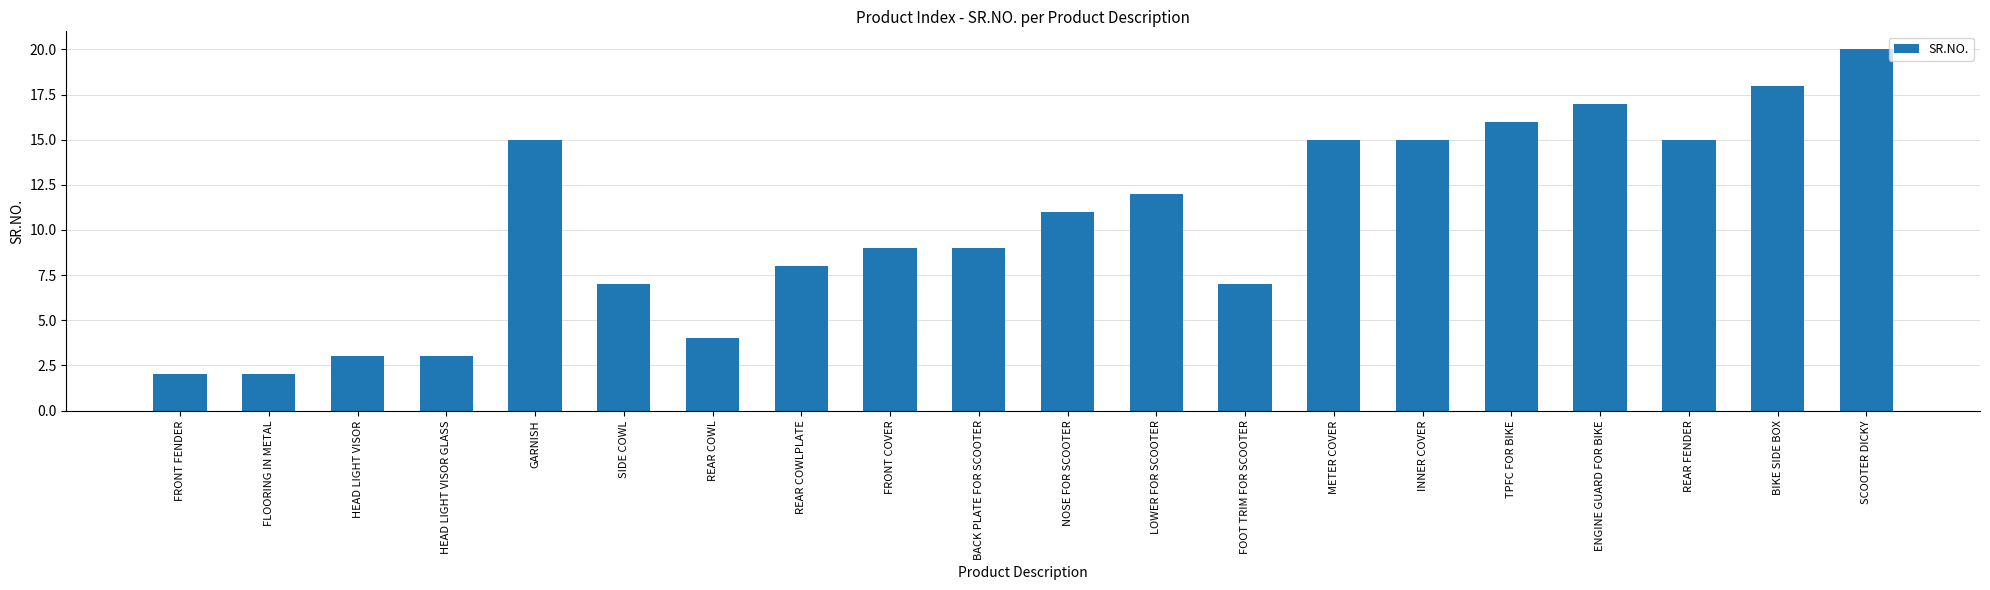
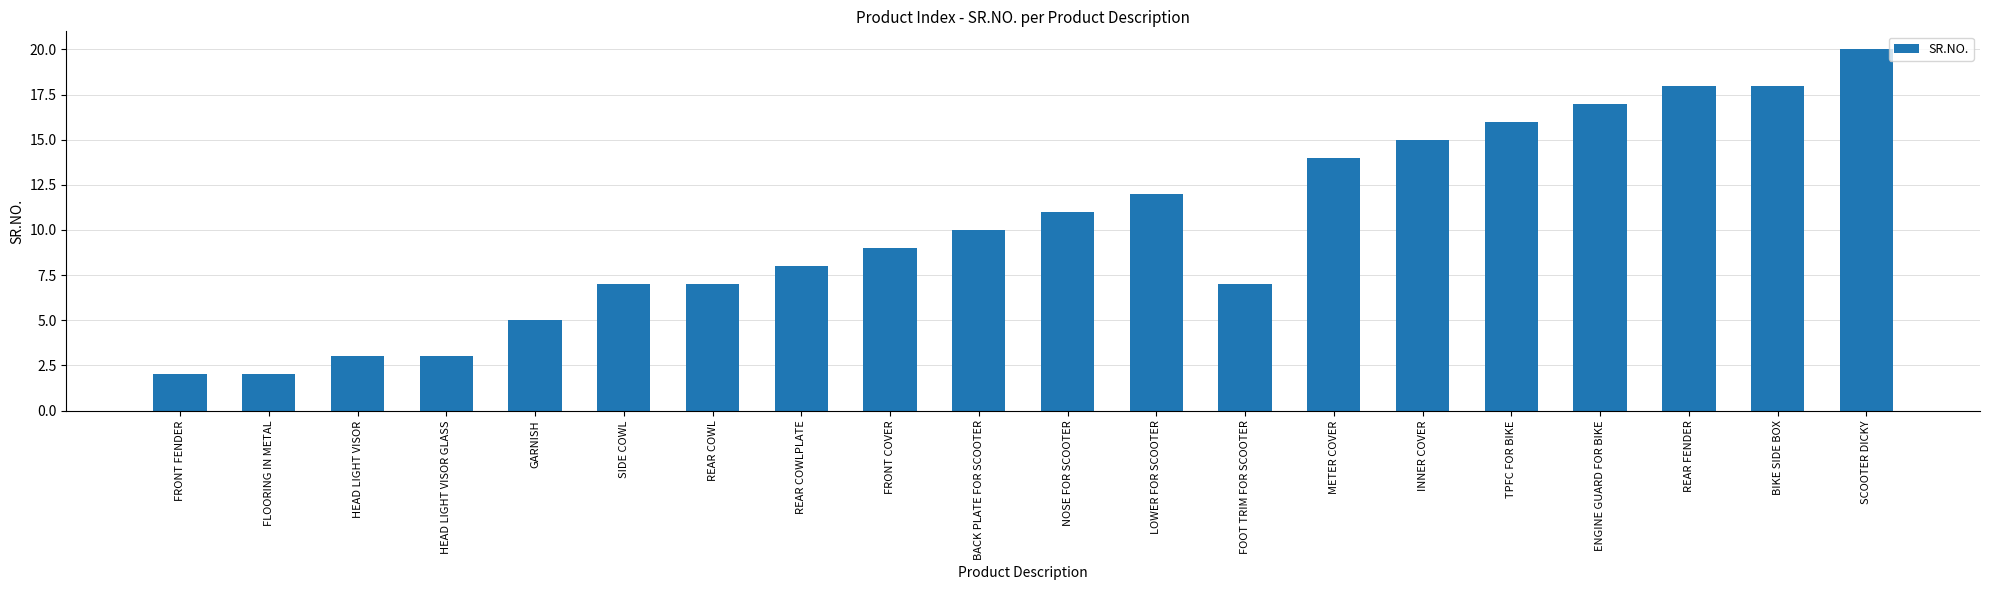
  {
    "FRONT FENDER": 2,
    "FLOORING IN METAL": 2,
    "HEAD LIGHT VISOR": 3,
    "HEAD LIGHT VISOR GLASS": 3,
-   "GARNISH": 15,
+   "GARNISH": 5,
    "SIDE COWL": 7,
-   "REAR COWL": 4,
+   "REAR COWL": 7,
    "REAR COWLPLATE": 8,
    "FRONT COVER": 9,
-   "BACK PLATE FOR SCOOTER": 9,
+   "BACK PLATE FOR SCOOTER": 10,
    "NOSE FOR SCOOTER": 11,
    "LOWER FOR SCOOTER": 12,
    "FOOT TRIM FOR SCOOTER": 7,
-   "METER COVER": 15,
+   "METER COVER": 14,
    "INNER COVER": 15,
    "TPFC FOR BIKE": 16,
    "ENGINE GUARD FOR BIKE": 17,
-   "REAR FENDER": 15,
+   "REAR FENDER": 18,
    "BIKE SIDE BOX": 18,
    "SCOOTER DICKY": 20
  }
